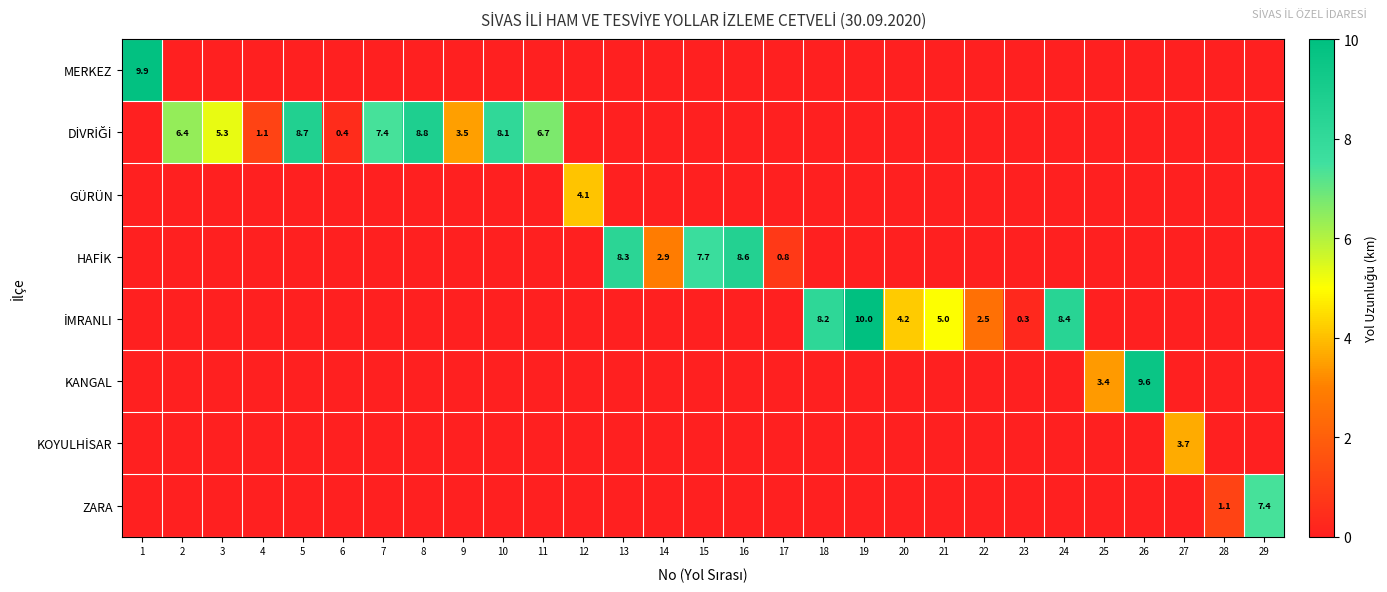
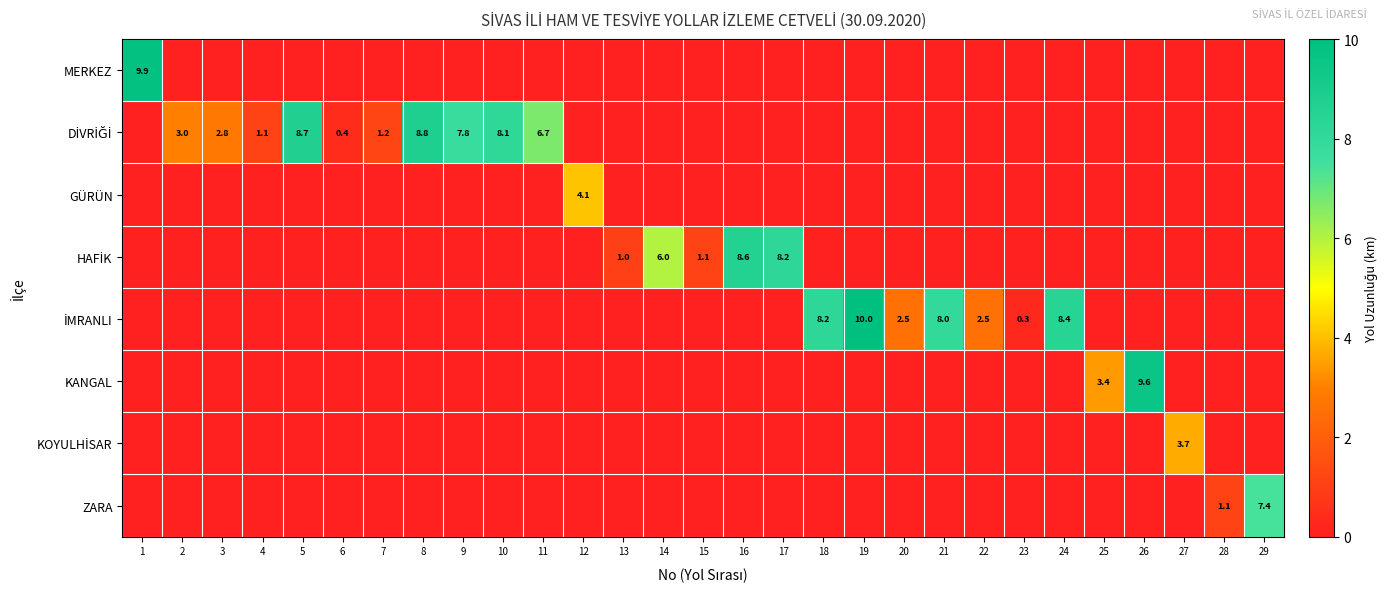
  {
    "MERKEZ": {
      "1": 9.9
    },
    "DİVRİĞİ": {
-     "2": 6.4,
-     "3": 5.3,
+     "2": 3.0,
+     "3": 2.8,
      "4": 1.1,
      "5": 8.7,
      "6": 0.4,
-     "7": 7.4,
+     "7": 1.2,
      "8": 8.8,
-     "9": 3.5,
+     "9": 7.8,
      "10": 8.1,
      "11": 6.7
    },
    "GÜRÜN": {
      "12": 4.1
    },
    "HAFİK": {
-     "13": 8.3,
-     "14": 2.9,
-     "15": 7.7,
+     "13": 1.0,
+     "14": 6.0,
+     "15": 1.1,
      "16": 8.6,
-     "17": 0.8
+     "17": 8.2
    },
    "İMRANLI": {
      "18": 8.2,
      "19": 10.0,
-     "20": 4.2,
-     "21": 5.0,
+     "20": 2.5,
+     "21": 8.0,
      "22": 2.5,
      "23": 0.3,
      "24": 8.4
    },
    "KANGAL": {
      "25": 3.4,
      "26": 9.6
    },
    "KOYULHİSAR": {
      "27": 3.7
    },
    "ZARA": {
      "28": 1.1,
      "29": 7.4
    }
  }
